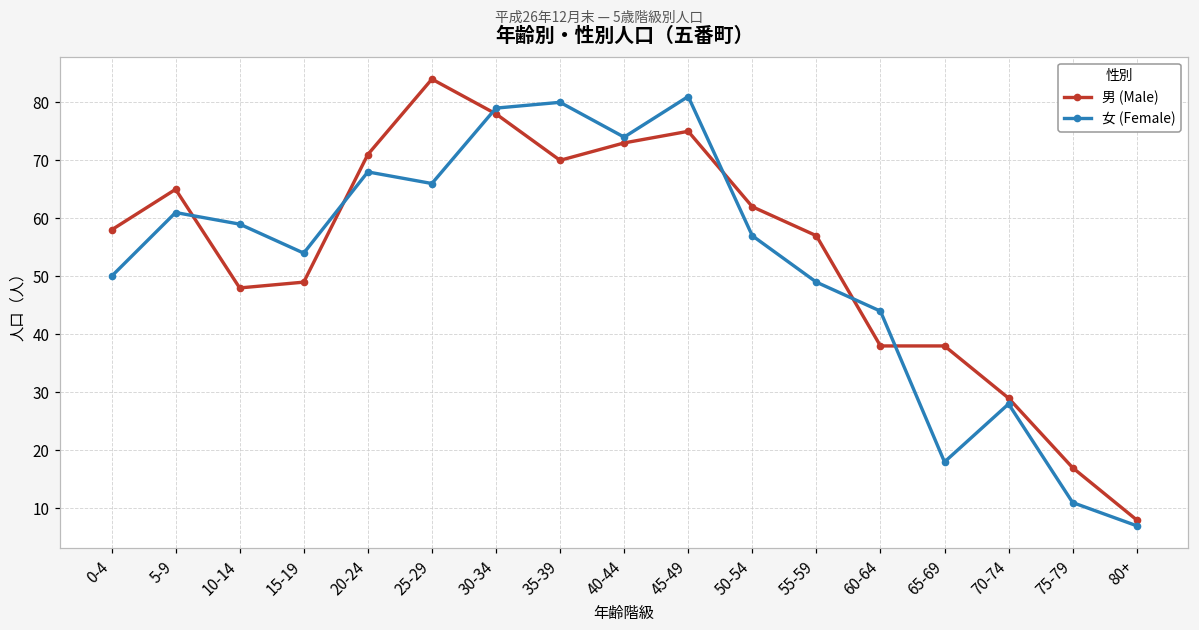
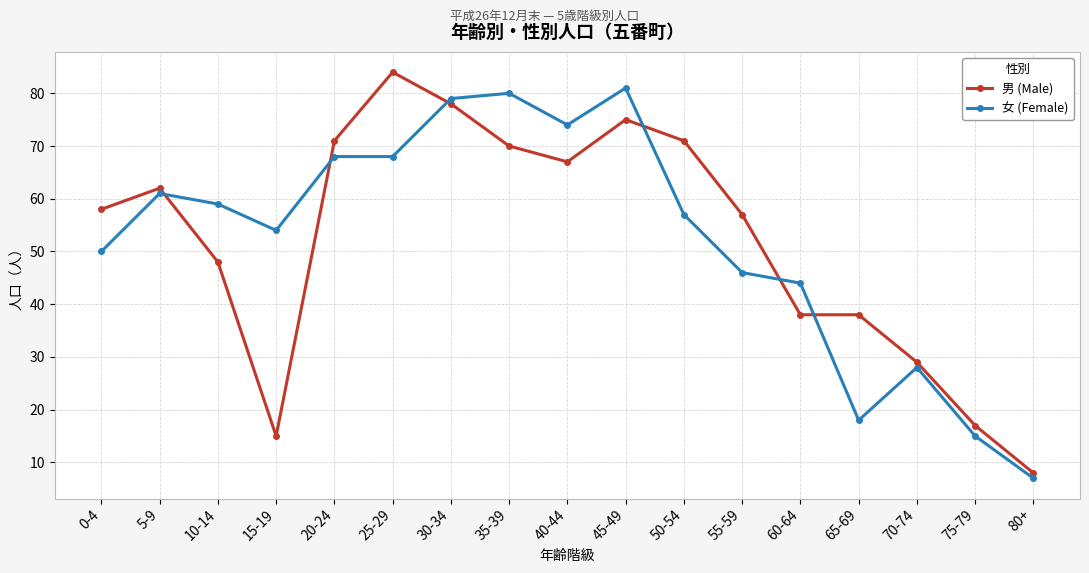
  {
    "男 (Male)": {
      "0-4": 58,
-     "5-9": 65,
+     "5-9": 62,
      "10-14": 48,
-     "15-19": 49,
+     "15-19": 15,
      "20-24": 71,
      "25-29": 84,
      "30-34": 78,
      "35-39": 70,
-     "40-44": 73,
+     "40-44": 67,
      "45-49": 75,
-     "50-54": 62,
+     "50-54": 71,
      "55-59": 57,
      "60-64": 38,
      "65-69": 38,
      "70-74": 29,
      "75-79": 17,
      "80+": 8
    },
    "女 (Female)": {
      "0-4": 50,
      "5-9": 61,
      "10-14": 59,
      "15-19": 54,
      "20-24": 68,
-     "25-29": 66,
+     "25-29": 68,
      "30-34": 79,
      "35-39": 80,
      "40-44": 74,
      "45-49": 81,
      "50-54": 57,
-     "55-59": 49,
+     "55-59": 46,
      "60-64": 44,
      "65-69": 18,
      "70-74": 28,
-     "75-79": 11,
+     "75-79": 15,
      "80+": 7
    }
  }
